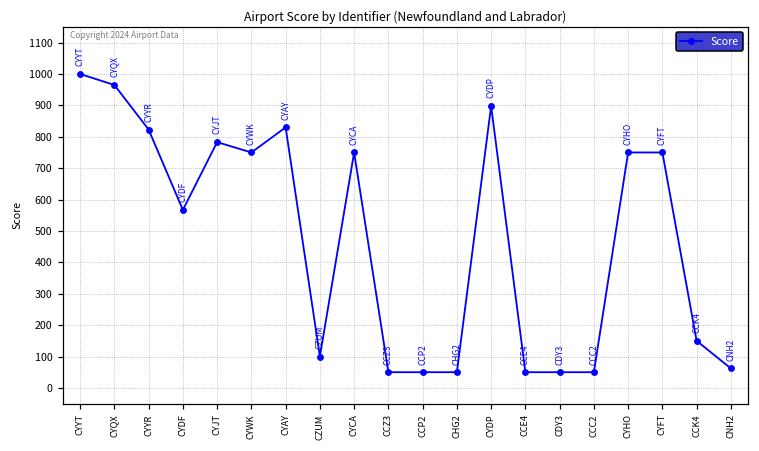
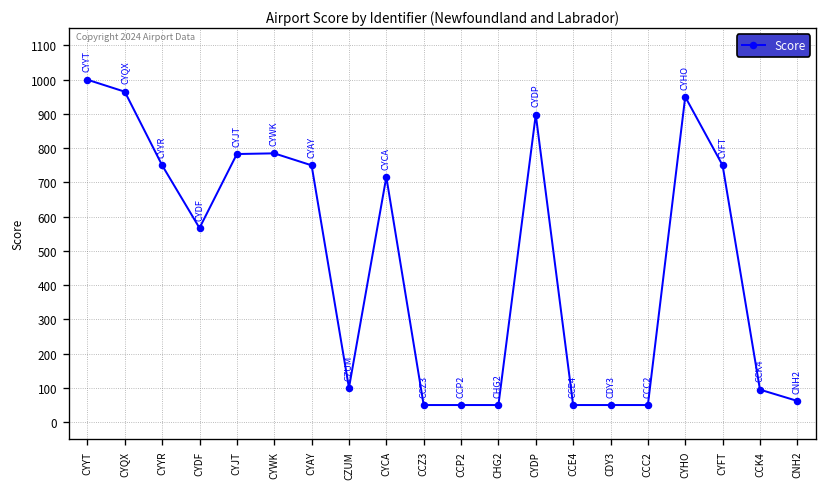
  {
    "CYYT": 1000,
    "CYQX": 970,
-   "CYYR": 820,
+   "CYYR": 750,
    "CYDF": 570,
    "CYJT": 780,
-   "CYWK": 750,
-   "CYAY": 830,
+   "CYWK": 790,
+   "CYAY": 750,
    "CZUM": 100,
-   "CYCA": 750,
+   "CYCA": 720,
    "CCZ3": 50,
    "CCP2": 50,
    "CHG2": 50,
    "CYDP": 900,
    "CCE4": 50,
    "CDY3": 50,
    "CCC2": 50,
-   "CYHO": 750,
+   "CYHO": 950,
    "CYFT": 750,
-   "CCK4": 150,
+   "CCK4": 100,
    "CNH2": 60
  }
